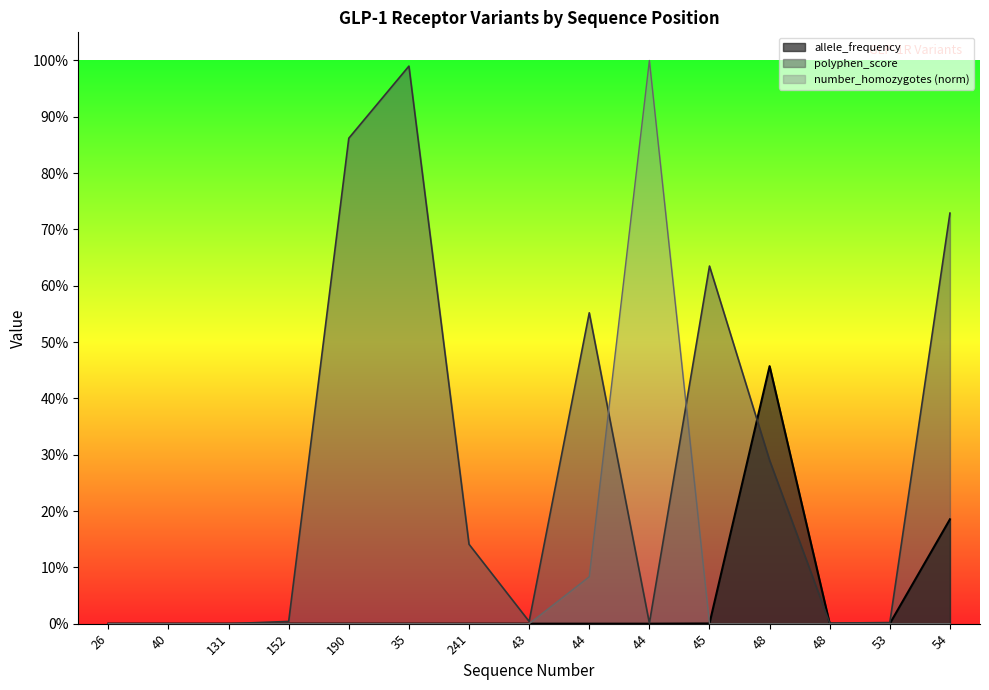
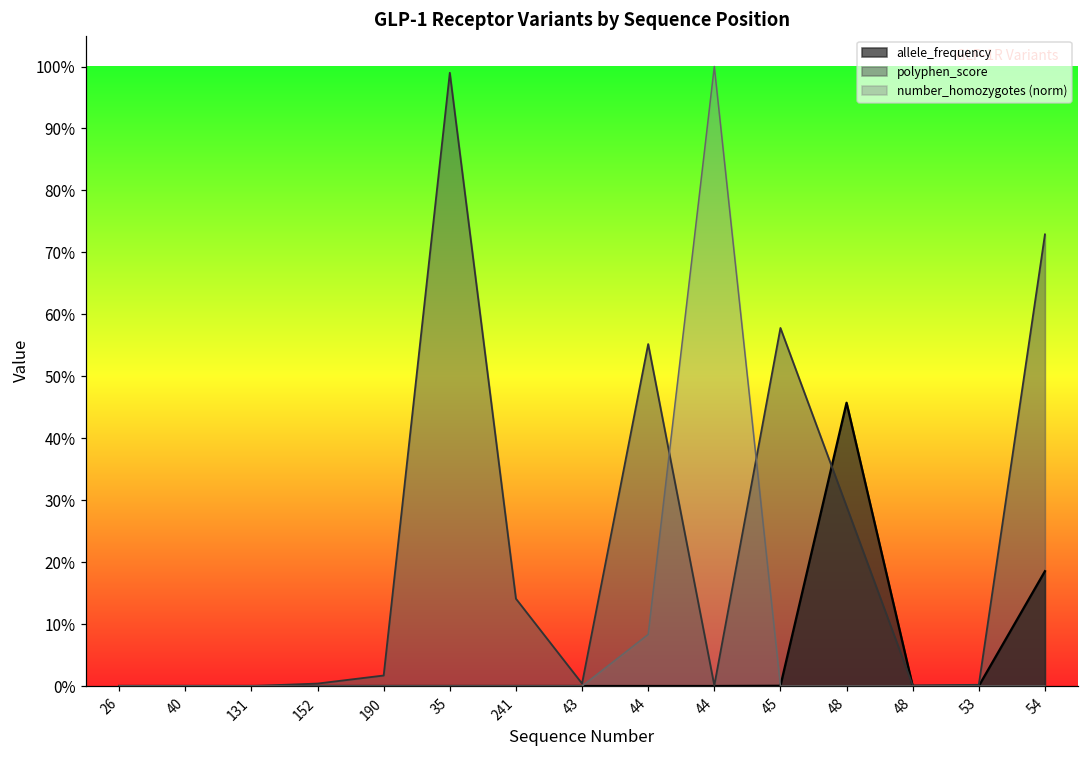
  {
    "allele_frequency": {
      "54": "19%"
    },
    "polyphen_score": {
-     "190": "86%",
+     "190": "2%",
      "35": "99%",
      "241": "14%",
-     "45": "64%",
+     "45": "58%",
      "54": "73%"
    },
    "number_homozygotes (norm)": {
      "54": "0%"
    }
  }
